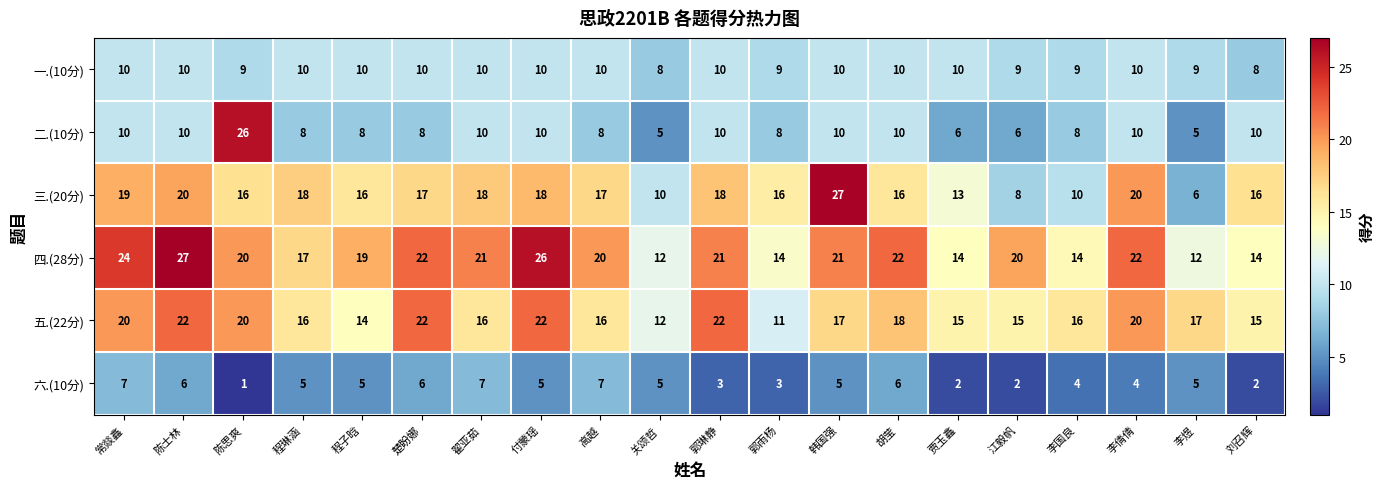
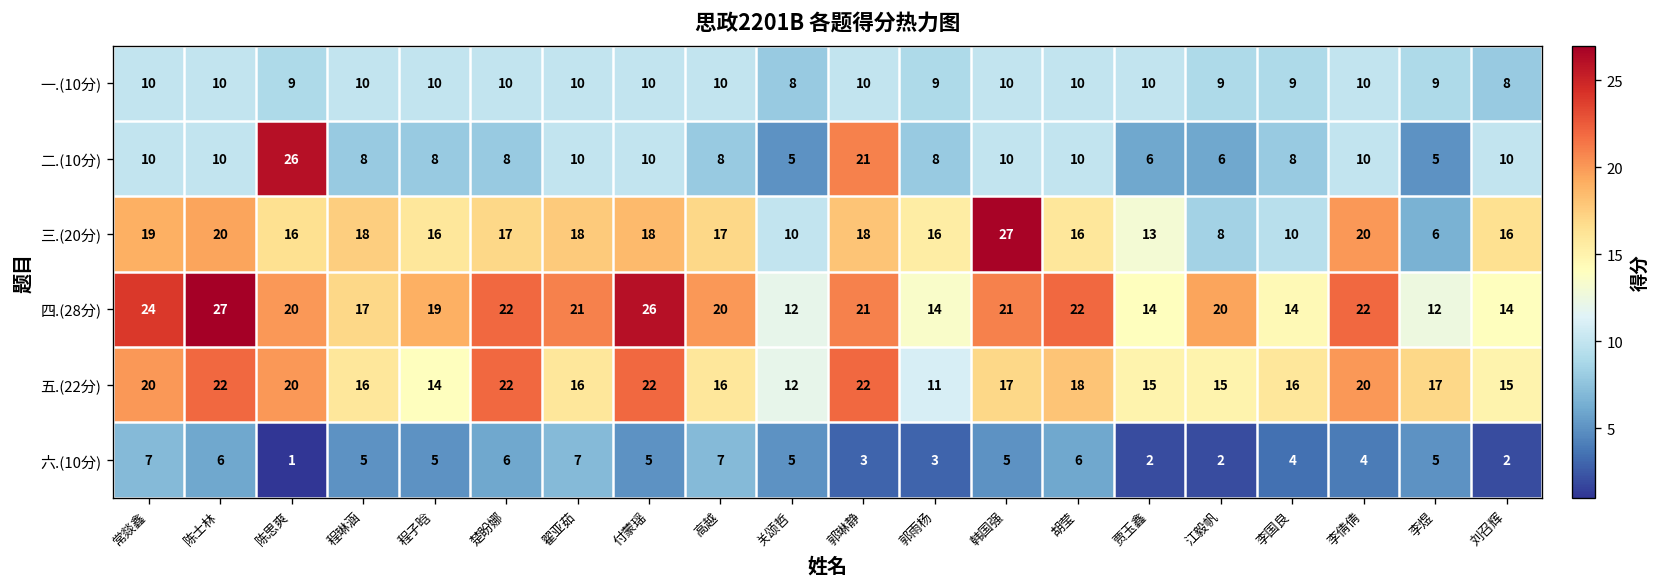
  {
    "一.(10分)": {
      "常燚鑫": 10,
      "陈士林": 10,
      "陈思爽": 9,
      "程琳涵": 10,
      "程子晗": 10,
      "楚盼娜": 10,
      "翟亚茹": 10,
      "付蒙瑶": 10,
      "高越": 10,
      "关颂哲": 8,
      "郭琳静": 10,
      "郭雨杨": 9,
      "韩国强": 10,
      "胡莹": 10,
      "贾玉鑫": 10,
      "江毅帆": 9,
      "李国良": 9,
      "李倩倩": 10,
      "李煜": 9,
      "刘召辉": 8
    },
    "二.(10分)": {
      "常燚鑫": 10,
      "陈士林": 10,
      "陈思爽": 26,
      "程琳涵": 8,
      "程子晗": 8,
      "楚盼娜": 8,
      "翟亚茹": 10,
      "付蒙瑶": 10,
      "高越": 8,
      "关颂哲": 5,
-     "郭琳静": 10,
+     "郭琳静": 21,
      "郭雨杨": 8,
      "韩国强": 10,
      "胡莹": 10,
      "贾玉鑫": 6,
      "江毅帆": 6,
      "李国良": 8,
      "李倩倩": 10,
      "李煜": 5,
      "刘召辉": 10
    },
    "三.(20分)": {
      "常燚鑫": 19,
      "陈士林": 20,
      "陈思爽": 16,
      "程琳涵": 18,
      "程子晗": 16,
      "楚盼娜": 17,
      "翟亚茹": 18,
      "付蒙瑶": 18,
      "高越": 17,
      "关颂哲": 10,
      "郭琳静": 18,
      "郭雨杨": 16,
      "韩国强": 27,
      "胡莹": 16,
      "贾玉鑫": 13,
      "江毅帆": 8,
      "李国良": 10,
      "李倩倩": 20,
      "李煜": 6,
      "刘召辉": 16
    },
    "四.(28分)": {
      "常燚鑫": 24,
      "陈士林": 27,
      "陈思爽": 20,
      "程琳涵": 17,
      "程子晗": 19,
      "楚盼娜": 22,
      "翟亚茹": 21,
      "付蒙瑶": 26,
      "高越": 20,
      "关颂哲": 12,
      "郭琳静": 21,
      "郭雨杨": 14,
      "韩国强": 21,
      "胡莹": 22,
      "贾玉鑫": 14,
      "江毅帆": 20,
      "李国良": 14,
      "李倩倩": 22,
      "李煜": 12,
      "刘召辉": 14
    },
    "五.(22分)": {
      "常燚鑫": 20,
      "陈士林": 22,
      "陈思爽": 20,
      "程琳涵": 16,
      "程子晗": 14,
      "楚盼娜": 22,
      "翟亚茹": 16,
      "付蒙瑶": 22,
      "高越": 16,
      "关颂哲": 12,
      "郭琳静": 22,
      "郭雨杨": 11,
      "韩国强": 17,
      "胡莹": 18,
      "贾玉鑫": 15,
      "江毅帆": 15,
      "李国良": 16,
      "李倩倩": 20,
      "李煜": 17,
      "刘召辉": 15
    },
    "六.(10分)": {
      "常燚鑫": 7,
      "陈士林": 6,
      "陈思爽": 1,
      "程琳涵": 5,
      "程子晗": 5,
      "楚盼娜": 6,
      "翟亚茹": 7,
      "付蒙瑶": 5,
      "高越": 7,
      "关颂哲": 5,
      "郭琳静": 3,
      "郭雨杨": 3,
      "韩国强": 5,
      "胡莹": 6,
      "贾玉鑫": 2,
      "江毅帆": 2,
      "李国良": 4,
      "李倩倩": 4,
      "李煜": 5,
      "刘召辉": 2
    }
  }
